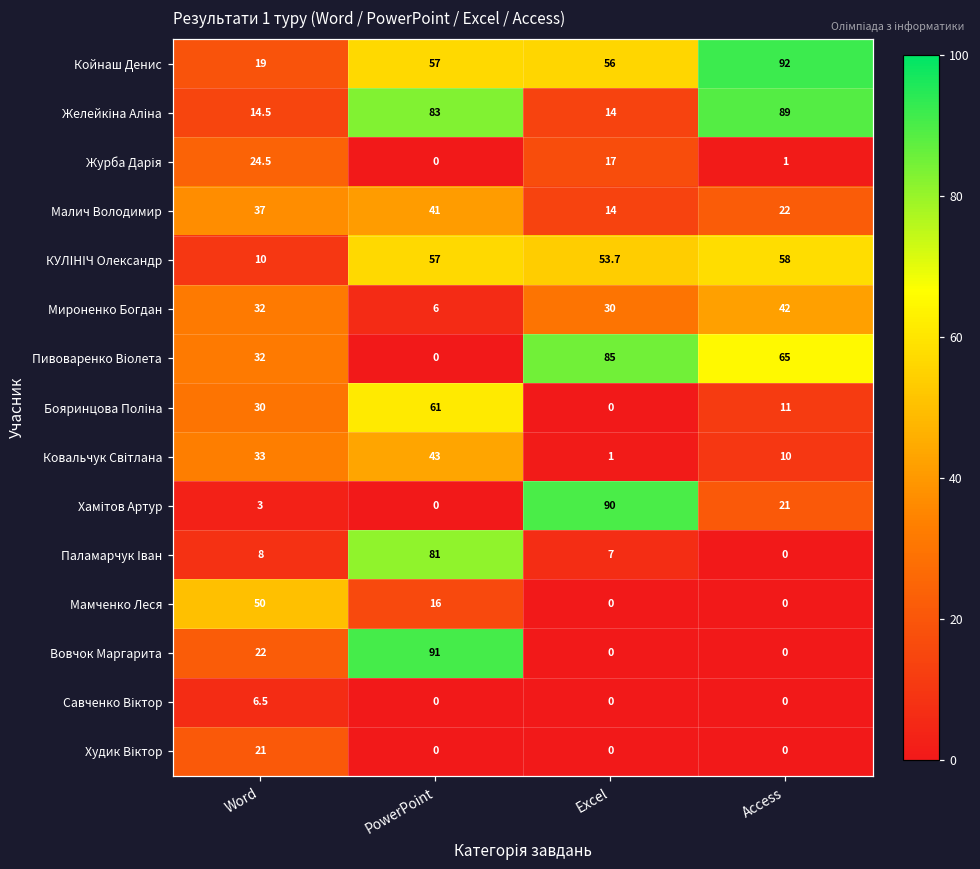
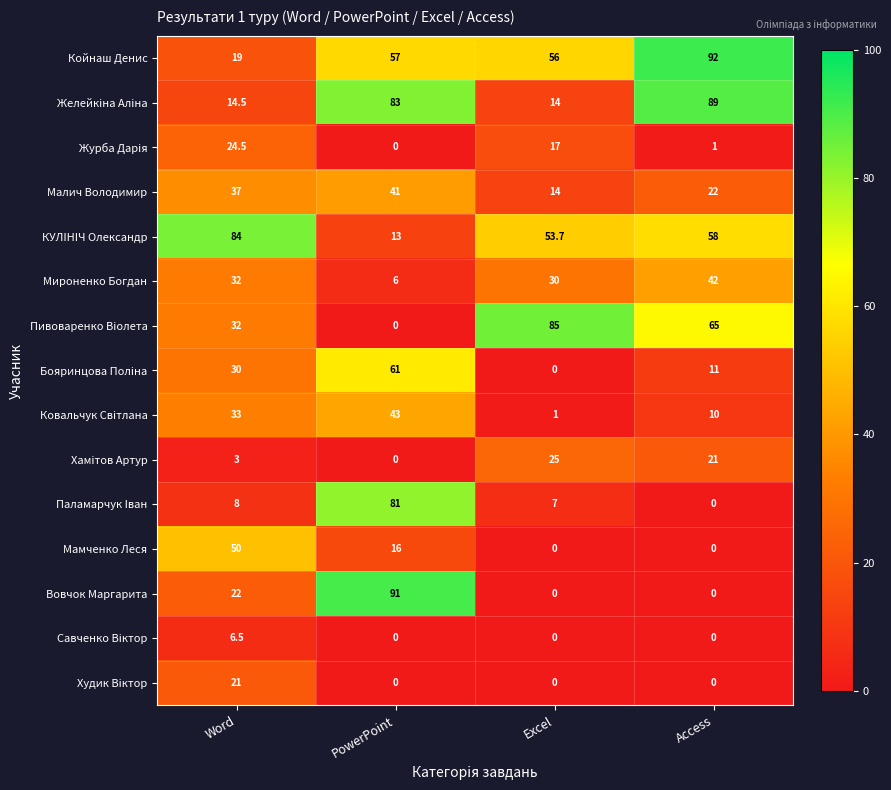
  {
    "Койнаш Денис": {
      "Word": 19,
      "PowerPoint": 57,
      "Excel": 56,
      "Access": 92
    },
    "Желейкіна Аліна": {
      "Word": 14.5,
      "PowerPoint": 83,
      "Excel": 14,
      "Access": 89
    },
    "Журба Дарія": {
      "Word": 24.5,
      "PowerPoint": 0,
      "Excel": 17,
      "Access": 1
    },
    "Малич Володимир": {
      "Word": 37,
      "PowerPoint": 41,
      "Excel": 14,
      "Access": 22
    },
    "КУЛІНІЧ Олександр": {
-     "Word": 10,
-     "PowerPoint": 57,
+     "Word": 84,
+     "PowerPoint": 13,
      "Excel": 53.7,
      "Access": 58
    },
    "Мироненко Богдан": {
      "Word": 32,
      "PowerPoint": 6,
      "Excel": 30,
      "Access": 42
    },
    "Пивоваренко Віолета": {
      "Word": 32,
      "PowerPoint": 0,
      "Excel": 85,
      "Access": 65
    },
    "Бояринцова Поліна": {
      "Word": 30,
      "PowerPoint": 61,
      "Excel": 0,
      "Access": 11
    },
    "Ковальчук Світлана": {
      "Word": 33,
      "PowerPoint": 43,
      "Excel": 1,
      "Access": 10
    },
    "Хамітов Артур": {
      "Word": 3,
      "PowerPoint": 0,
-     "Excel": 90,
+     "Excel": 25,
      "Access": 21
    },
    "Паламарчук Іван": {
      "Word": 8,
      "PowerPoint": 81,
      "Excel": 7,
      "Access": 0
    },
    "Мамченко Леся": {
      "Word": 50,
      "PowerPoint": 16,
      "Excel": 0,
      "Access": 0
    },
    "Вовчок Маргарита": {
      "Word": 22,
      "PowerPoint": 91,
      "Excel": 0,
      "Access": 0
    },
    "Савченко Віктор": {
      "Word": 6.5,
      "PowerPoint": 0,
      "Excel": 0,
      "Access": 0
    },
    "Худик Віктор": {
      "Word": 21,
      "PowerPoint": 0,
      "Excel": 0,
      "Access": 0
    }
  }
